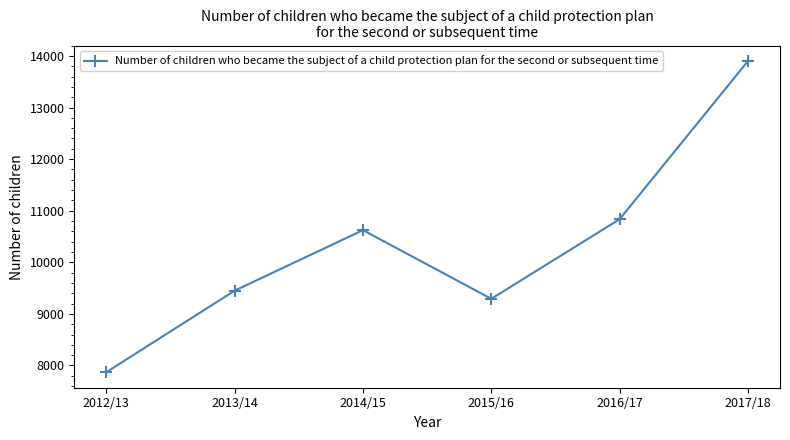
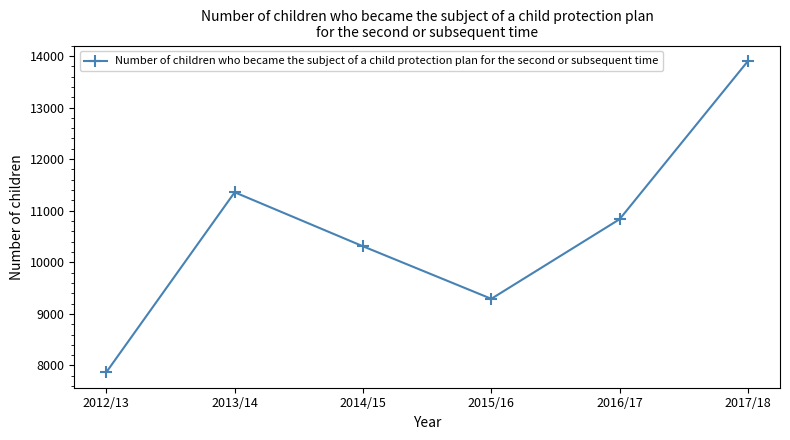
  {
    "2012/13": 7900,
-   "2013/14": 9500,
-   "2014/15": 10600,
+   "2013/14": 11400,
+   "2014/15": 10300,
    "2015/16": 9300,
    "2016/17": 10800,
    "2017/18": 13900
  }
